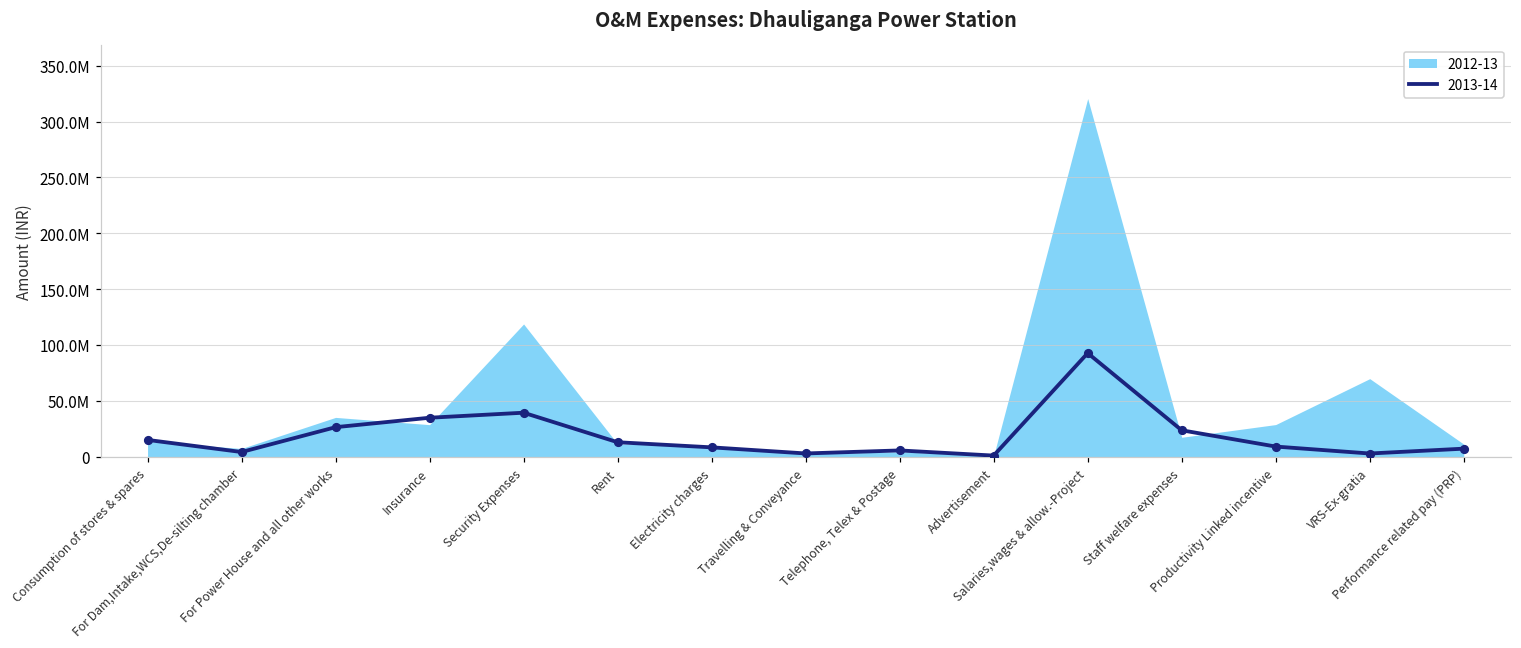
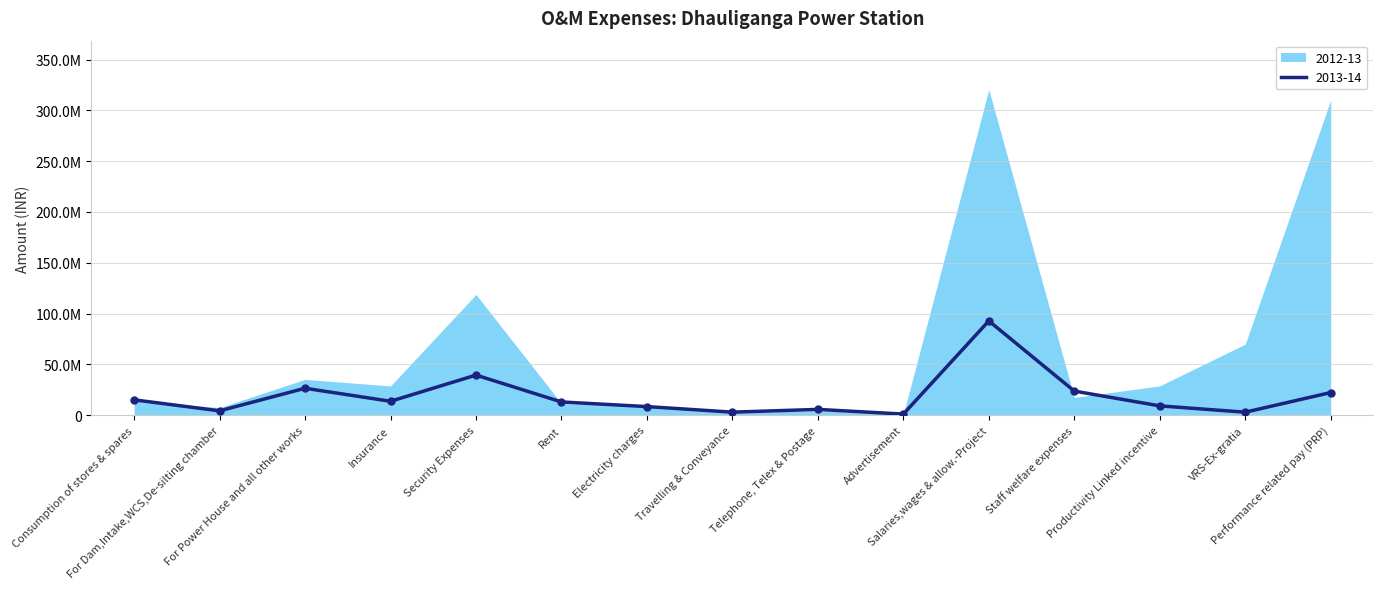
  {
    "2013-14": {
      "For Dam,Intake,WCS,De-silting chamber": 4000000,
      "For Power House and all other works": 26000000,
-     "Insurance": 35000000,
+     "Insurance": 14000000,
      "Security Expenses": 39000000,
      "Salaries,wages & allow.-Project": 93000000,
      "Staff welfare expenses": 24000000,
      "Productivity Linked incentive": 9000000,
      "VRS-Ex-gratia": 3000000,
-     "Performance related pay (PRP)": 7000000
+     "Performance related pay (PRP)": 22000000
    },
    "2012-13": {
      "For Dam,Intake,WCS,De-silting chamber": 7000000,
      "For Power House and all other works": 35000000,
      "Insurance": 29000000,
      "Security Expenses": 119000000,
      "Salaries,wages & allow.-Project": 321000000,
      "Staff welfare expenses": 17000000,
      "Productivity Linked incentive": 29000000,
      "VRS-Ex-gratia": 70000000,
-     "Performance related pay (PRP)": 11000000
+     "Performance related pay (PRP)": 310000000
    }
  }
